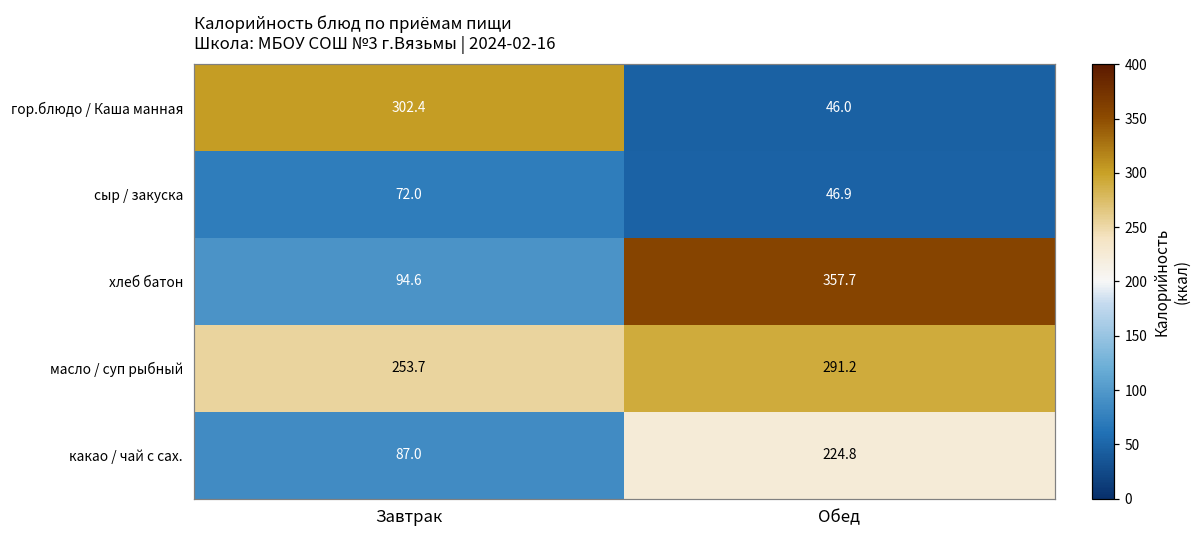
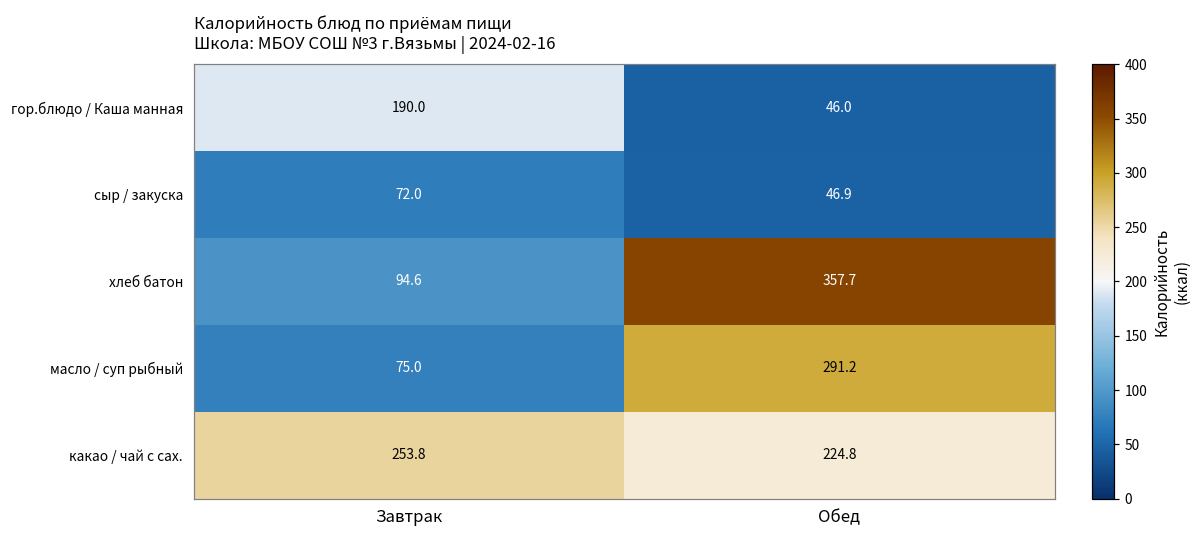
  {
    "гор.блюдо / Каша манная": {
-     "Завтрак": 302.4,
+     "Завтрак": 190.0,
      "Обед": 46.0
    },
    "сыр / закуска": {
      "Завтрак": 72.0,
      "Обед": 46.9
    },
    "хлеб батон": {
      "Завтрак": 94.6,
      "Обед": 357.7
    },
    "масло / суп рыбный": {
-     "Завтрак": 253.7,
+     "Завтрак": 75.0,
      "Обед": 291.2
    },
    "какао / чай с сах.": {
-     "Завтрак": 87.0,
+     "Завтрак": 253.8,
      "Обед": 224.8
    }
  }
